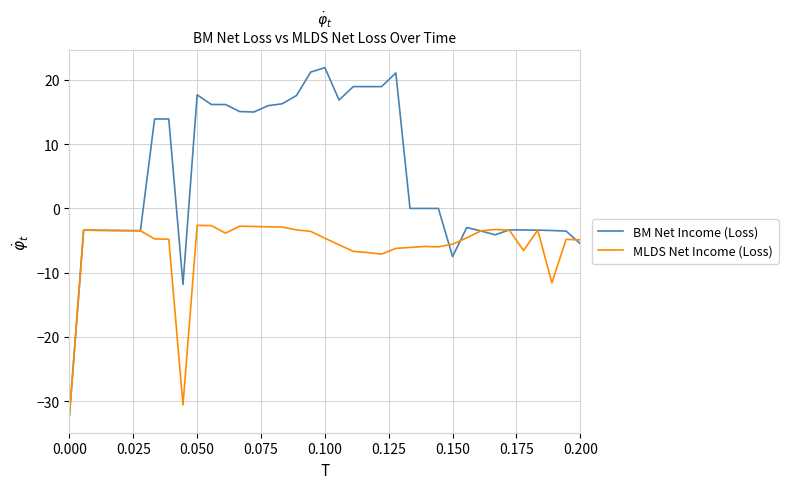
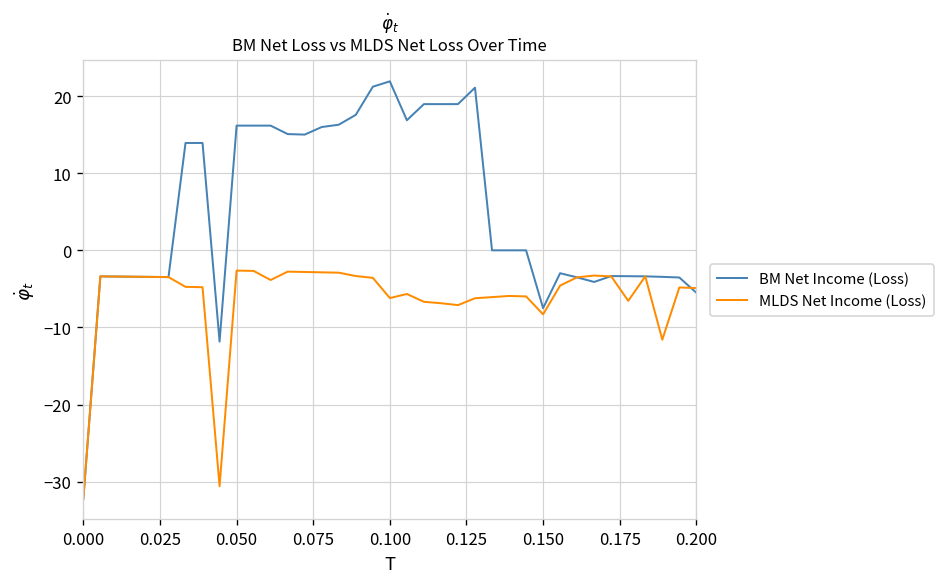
  {
    "BM Net Income (Loss)": {
-     "0.050": 18,
+     "0.050": 16,
      "0.100": 22,
      "0.150": -7,
      "0.200": -6
    },
    "MLDS Net Income (Loss)": {
      "0.050": -3,
-     "0.100": -5,
-     "0.150": -6,
+     "0.100": -6,
+     "0.150": -8,
      "0.200": -5
    }
  }
